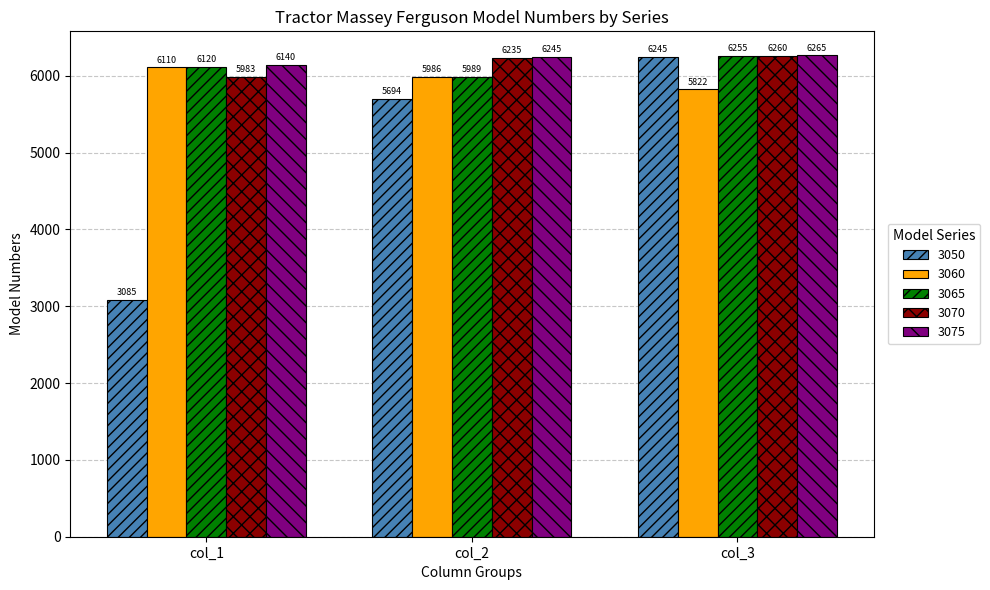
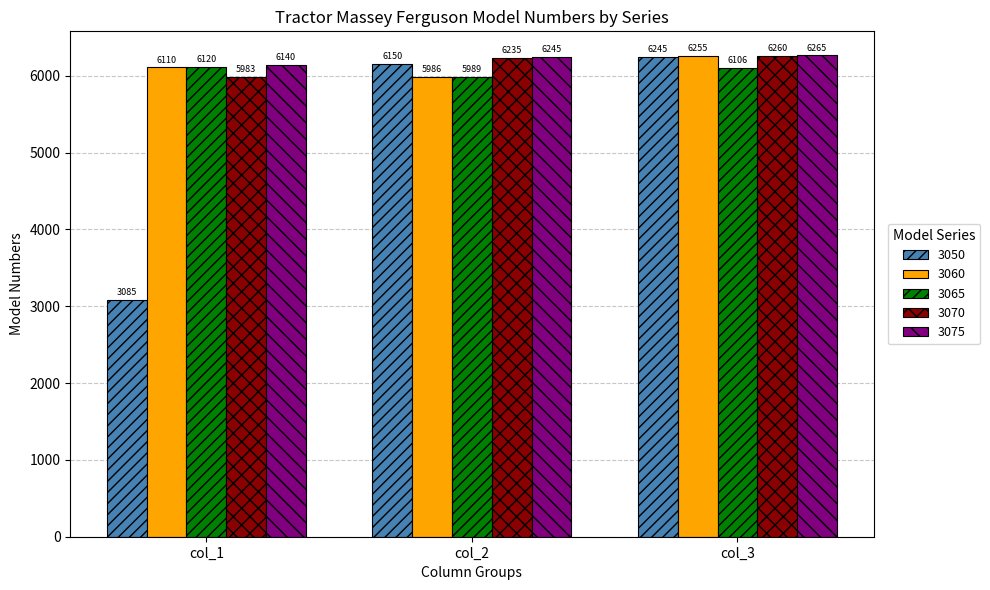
  {
    "3050": {
      "col_1": 3085,
-     "col_2": 5694,
+     "col_2": 6150,
      "col_3": 6245
    },
    "3060": {
      "col_1": 6110,
      "col_2": 5986,
-     "col_3": 5822
+     "col_3": 6255
    },
    "3065": {
      "col_1": 6120,
      "col_2": 5989,
-     "col_3": 6255
+     "col_3": 6106
    },
    "3070": {
      "col_1": 5983,
      "col_2": 6235,
      "col_3": 6260
    },
    "3075": {
      "col_1": 6140,
      "col_2": 6245,
      "col_3": 6265
    }
  }
